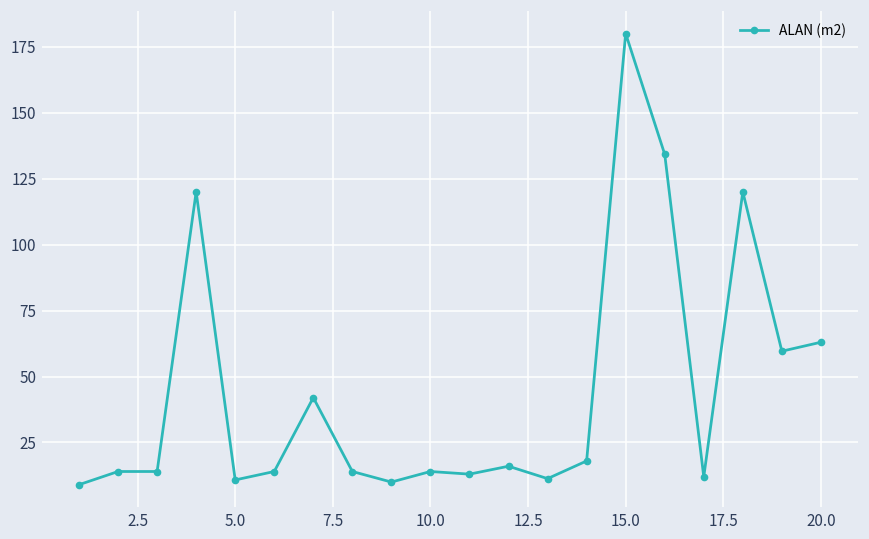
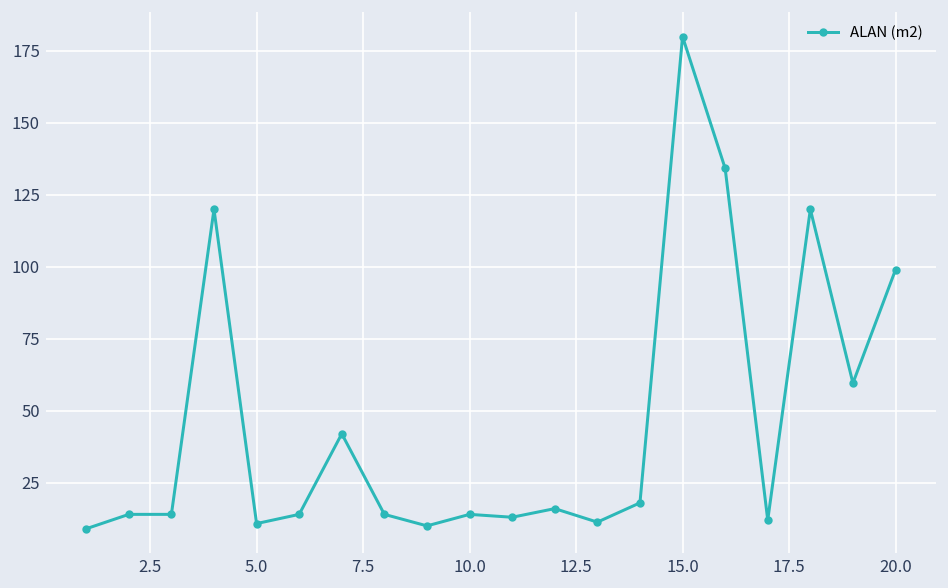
  {
    "5.0": 11,
    "10.0": 14,
    "15.0": 180,
-   "20.0": 63
+   "20.0": 99
  }
